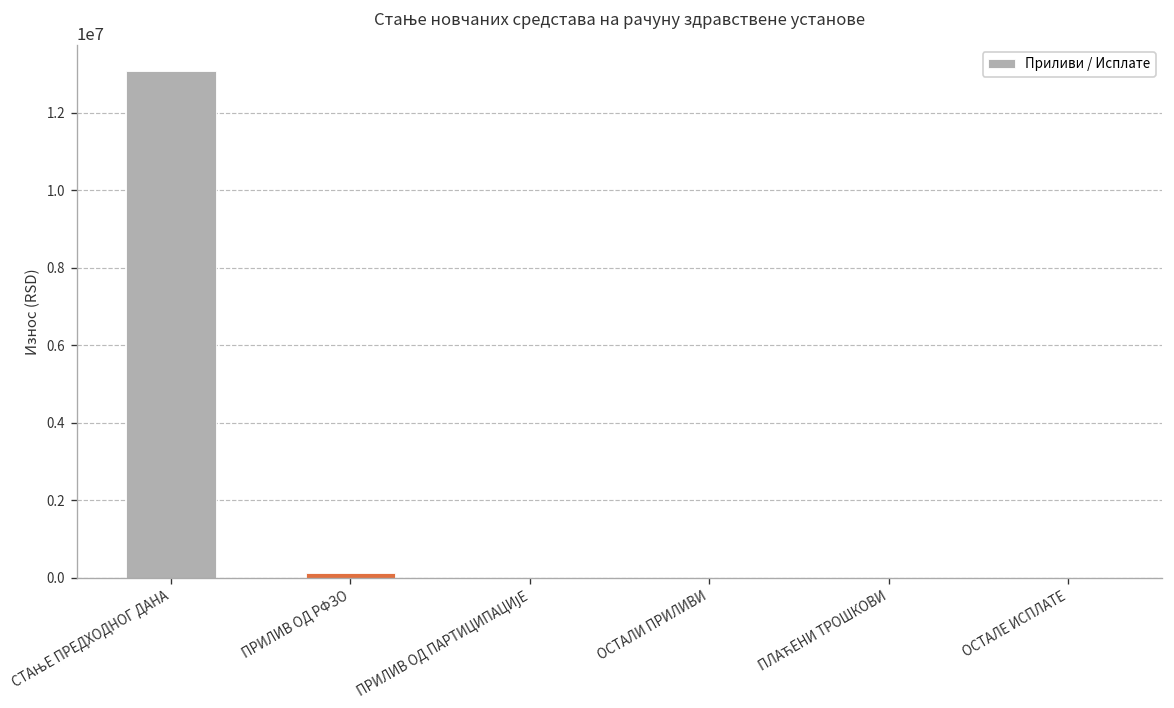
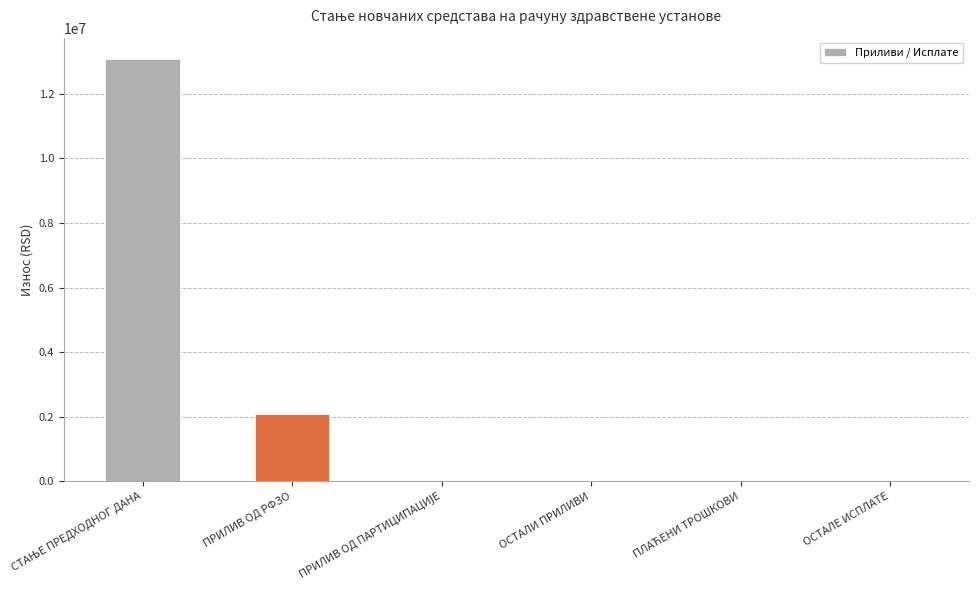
  {
    "СТАЊЕ ПРЕДХОДНОГ ДАНА": 13100000,
-   "ПРИЛИВ ОД РФЗО": 100000,
+   "ПРИЛИВ ОД РФЗО": 2100000,
    "ПРИЛИВ ОД ПАРТИЦИПАЦИЈЕ": 0,
    "ОСТАЛИ ПРИЛИВИ": 0,
    "ПЛАЋЕНИ ТРОШКОВИ": 0,
    "ОСТАЛЕ ИСПЛАТЕ": 0
  }
